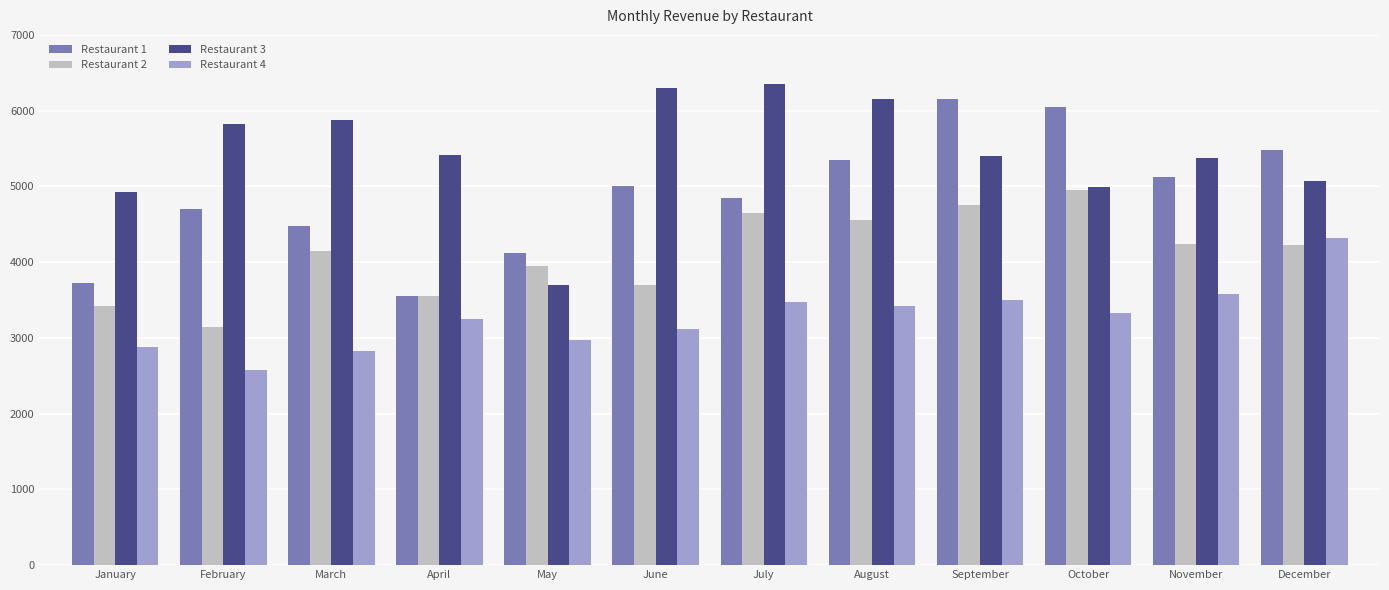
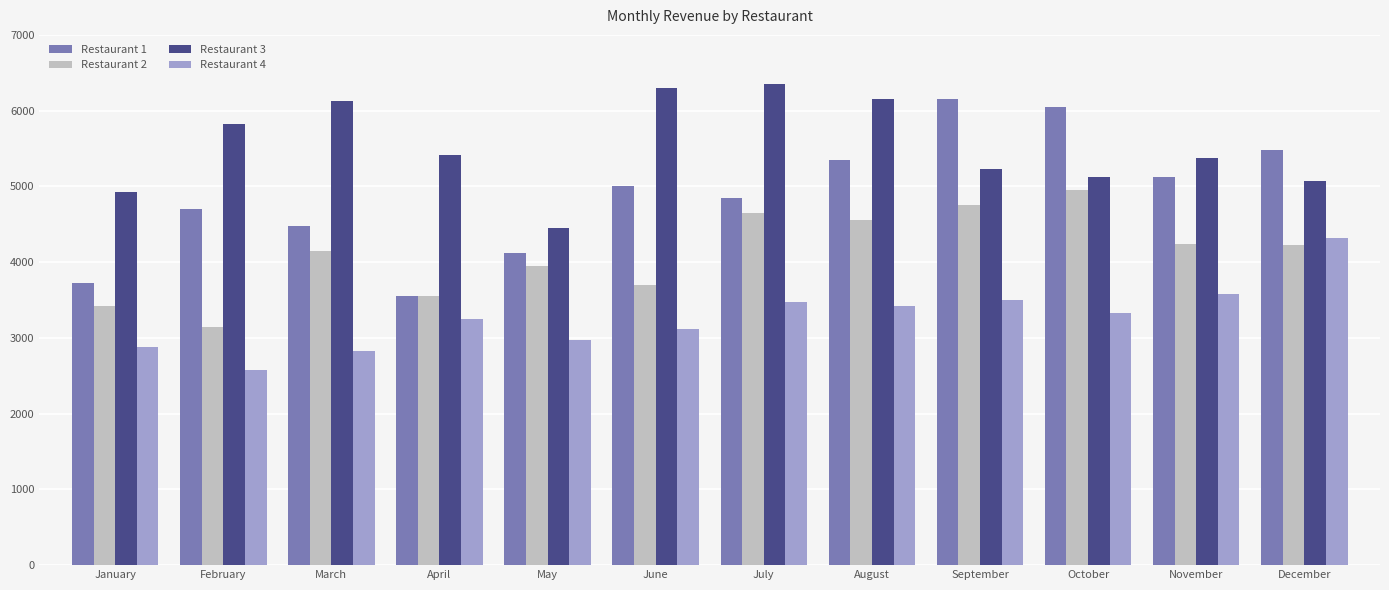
  {
    "Restaurant 3": {
      "January": 4900,
      "February": 5800,
-     "March": 5900,
+     "March": 6100,
      "April": 5400,
-     "May": 3700,
+     "May": 4500,
      "June": 6300,
      "July": 6400,
      "August": 6200,
-     "September": 5400,
-     "October": 5000,
+     "September": 5200,
+     "October": 5100,
      "November": 5400,
      "December": 5100
    }
  }
